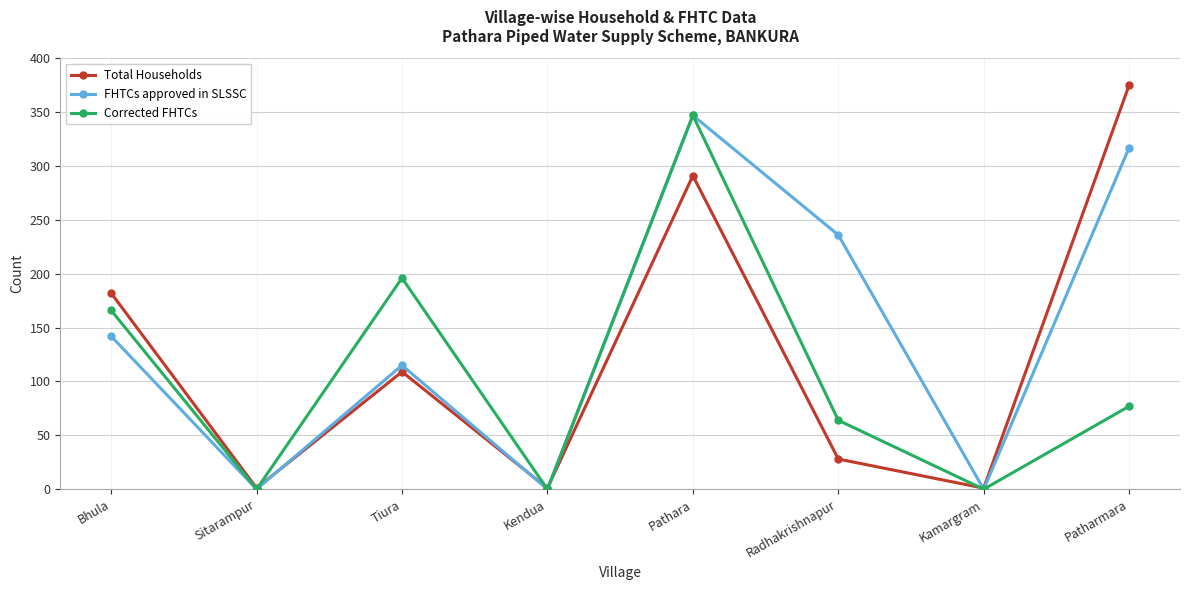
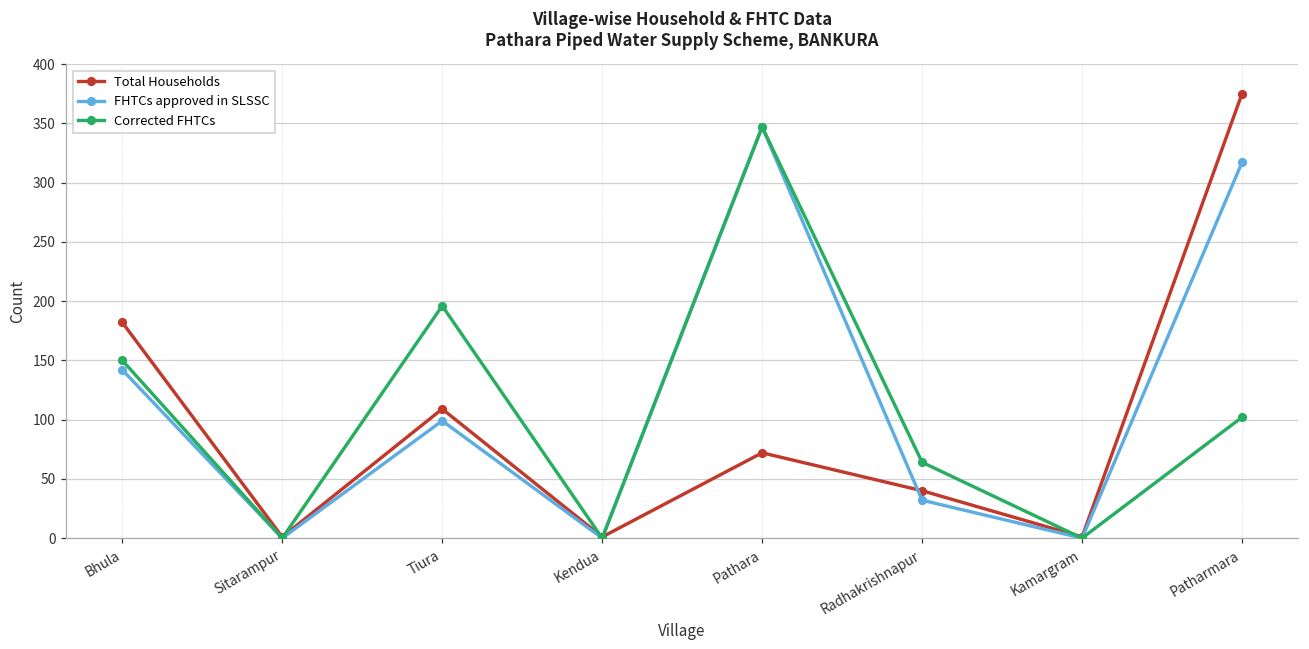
  {
    "Total Households": {
      "Bhula": 182,
      "Tiura": 109,
-     "Pathara": 291,
-     "Radhakrishnapur": 28,
+     "Pathara": 72,
+     "Radhakrishnapur": 40,
      "Patharmara": 375
    },
    "FHTCs approved in SLSSC": {
      "Bhula": 142,
-     "Tiura": 115,
-     "Radhakrishnapur": 236,
+     "Tiura": 99,
+     "Radhakrishnapur": 32,
      "Patharmara": 317
    },
    "Corrected FHTCs": {
-     "Bhula": 166,
+     "Bhula": 150,
      "Tiura": 196,
      "Radhakrishnapur": 64,
-     "Patharmara": 77
+     "Patharmara": 102
    }
  }
